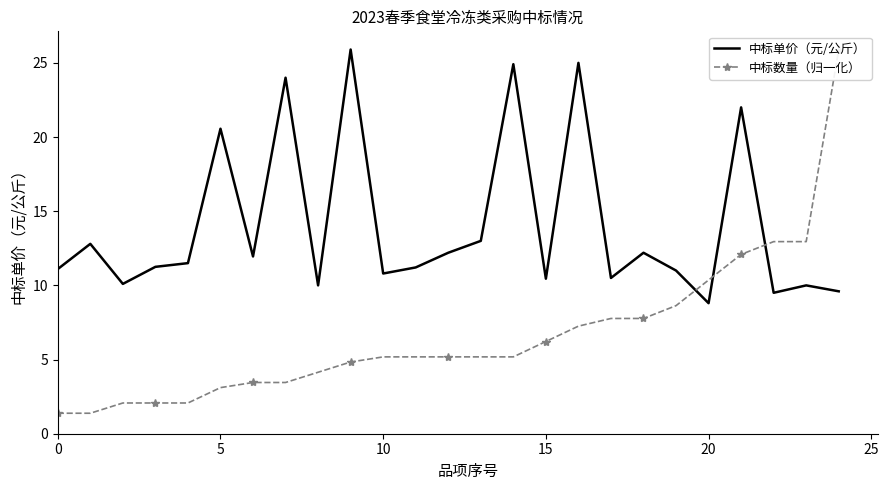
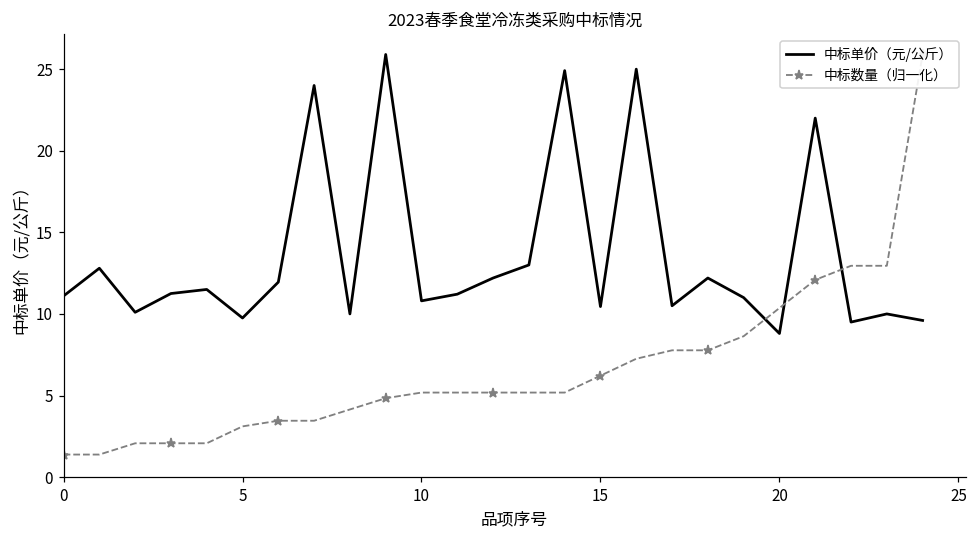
  {
    "中标单价（元/公斤）": {
      "0": 11.1,
-     "5": 20.6,
+     "5": 9.8,
      "10": 10.8,
      "15": 10.5,
      "20": 8.8
    },
    "中标数量（归一化）": {
      "0": 1.4,
      "5": 3.1,
      "10": 5.2,
      "15": 6.2,
      "20": 10.4
    }
  }
